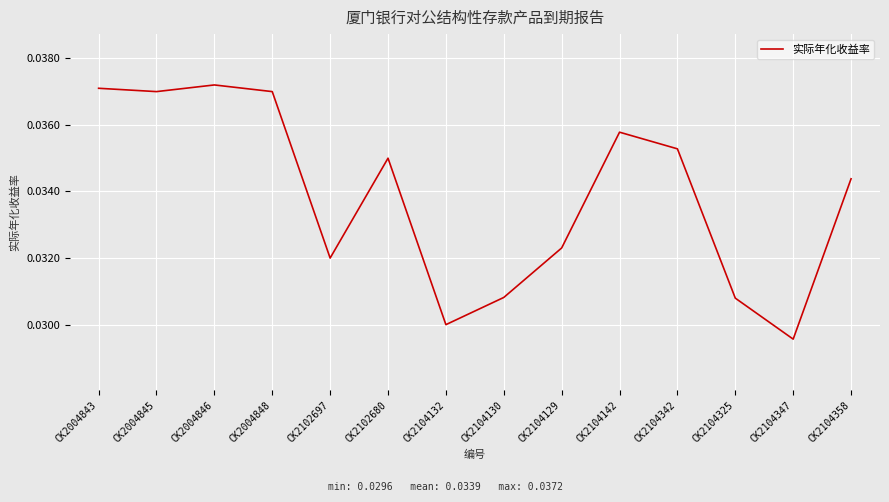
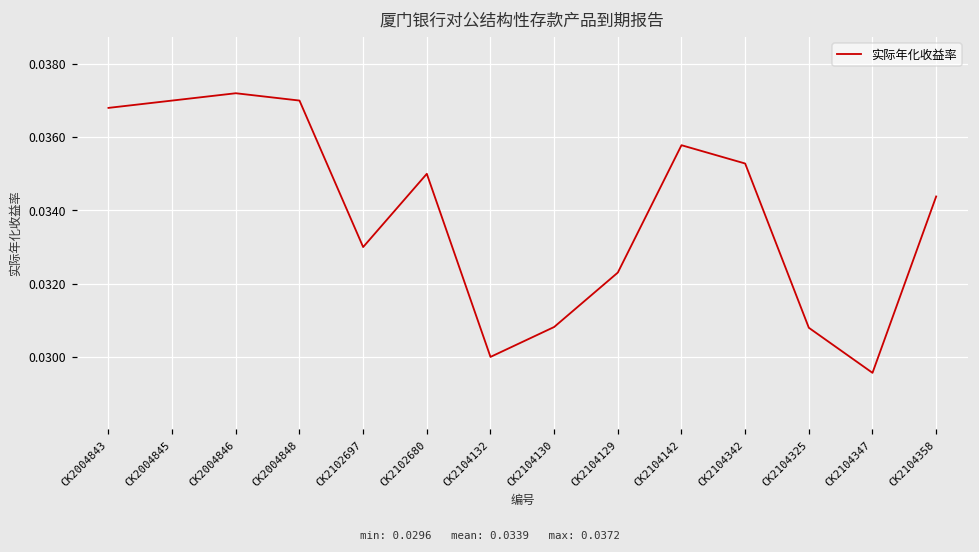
  {
-   "CK2004843": 0.0371,
+   "CK2004843": 0.0368,
    "CK2004845": 0.0370,
    "CK2004846": 0.0372,
    "CK2004848": 0.0370,
-   "CK2102697": 0.032,
+   "CK2102697": 0.033,
    "CK2102680": 0.0350,
    "CK2104132": 0.0300,
    "CK2104130": 0.0308,
    "CK2104129": 0.0323,
    "CK2104142": 0.0358,
    "CK2104342": 0.0353,
    "CK2104325": 0.0308,
    "CK2104347": 0.0296,
    "CK2104358": 0.0344
  }
